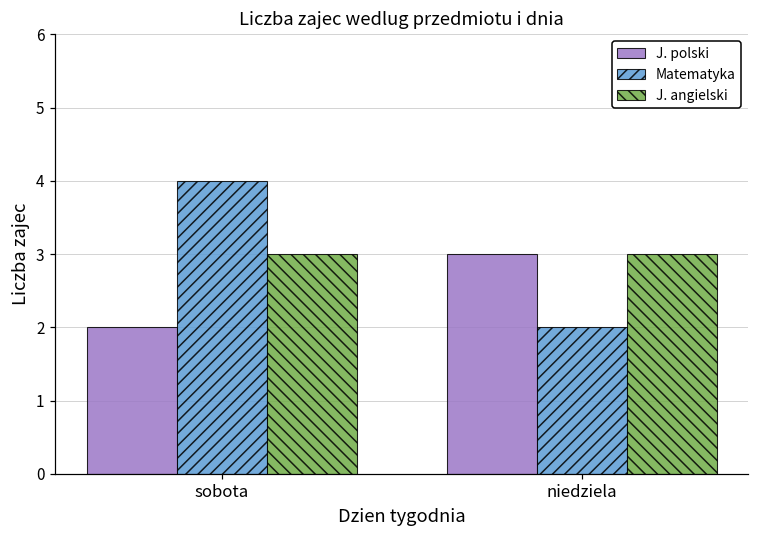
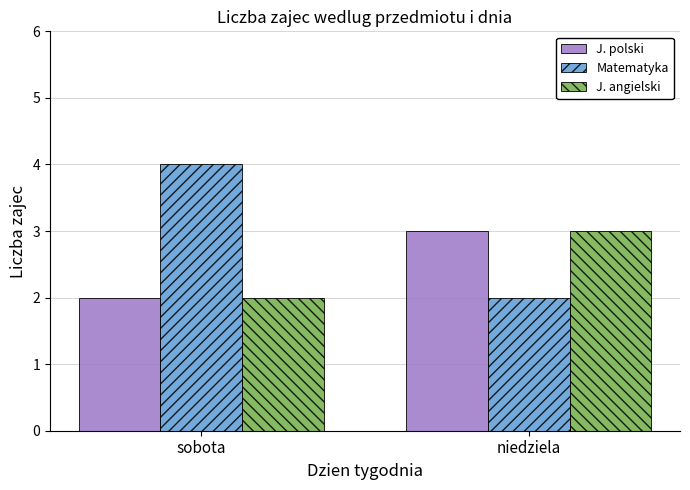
  {
    "J. polski": {
      "sobota": 2,
      "niedziela": 3
    },
    "Matematyka": {
      "sobota": 4,
      "niedziela": 2
    },
    "J. angielski": {
-     "sobota": 3,
+     "sobota": 2,
      "niedziela": 3
    }
  }
